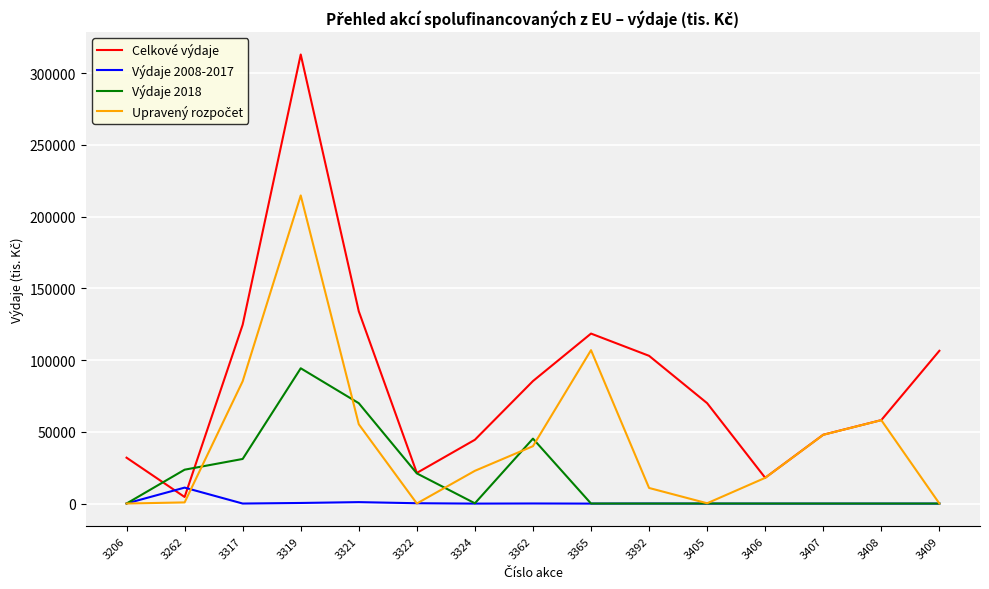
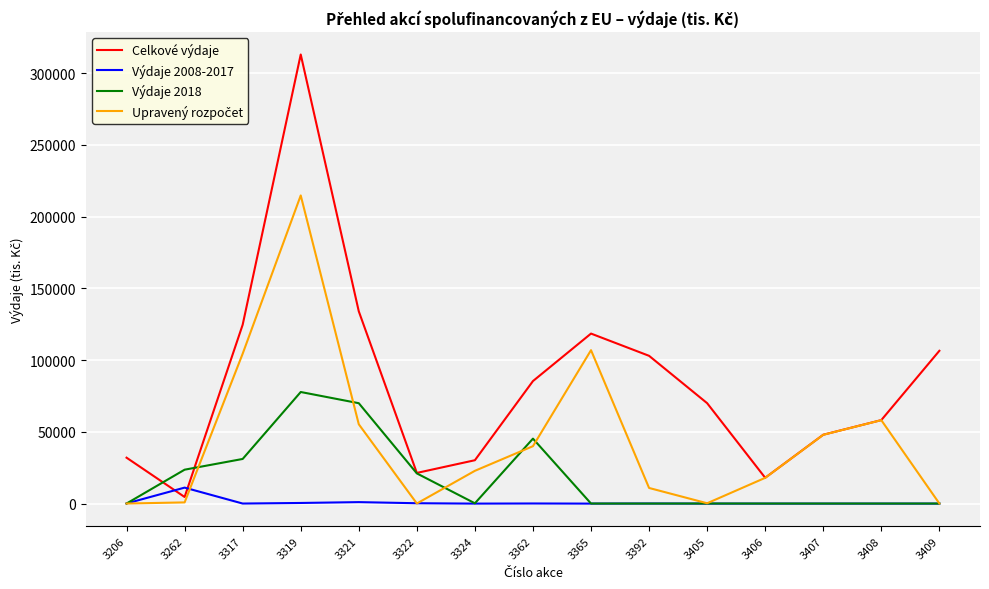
  {
    "Celkové výdaje": {
      "3206": 32000,
      "3262": 5000,
      "3317": 125000,
      "3319": 313000,
      "3321": 134000,
-     "3324": 45000,
+     "3324": 30000,
      "3362": 85000,
      "3365": 118000,
      "3392": 103000,
      "3405": 70000,
      "3409": 106000
    },
    "Výdaje 2008-2017": {
      "3262": 11000,
      "3317": 0,
      "3319": 0,
      "3321": 1000,
      "3362": 0
    },
    "Výdaje 2018": {
      "3262": 24000,
      "3317": 31000,
-     "3319": 94000,
+     "3319": 78000,
      "3321": 70000,
      "3362": 45000
    },
    "Upravený rozpočet": {
      "3262": 1000,
-     "3317": 85000,
+     "3317": 104000,
      "3319": 215000,
      "3321": 55000,
      "3324": 23000,
      "3362": 40000,
      "3365": 107000,
      "3392": 11000
    }
  }
